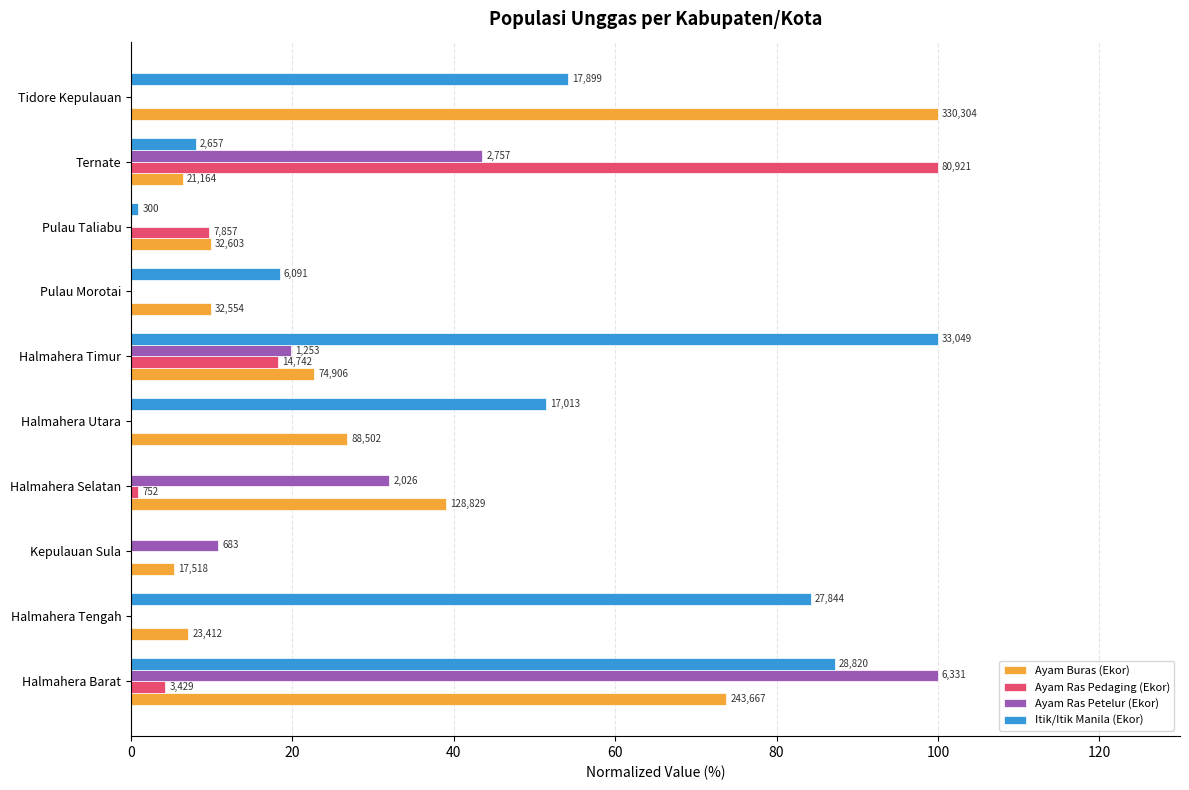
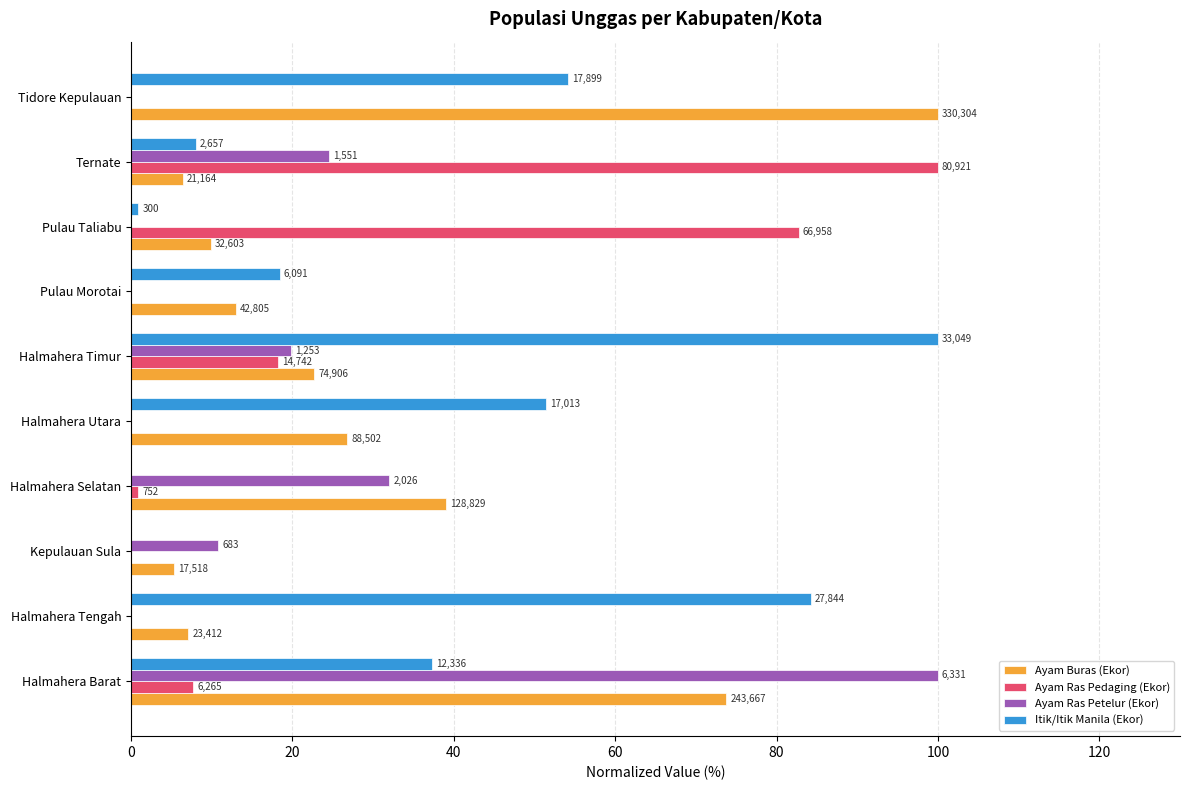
  {
    "Ayam Buras (Ekor)": {
-     "Pulau Morotai": "32,554"
+     "Pulau Morotai": "42,805"
    },
    "Ayam Ras Pedaging (Ekor)": {
-     "Pulau Taliabu": "7,857",
-     "Halmahera Barat": "3,429"
+     "Pulau Taliabu": "66,958",
+     "Halmahera Barat": "6,265"
    },
    "Ayam Ras Petelur (Ekor)": {
-     "Ternate": "2,757"
+     "Ternate": "1,551"
    },
    "Itik/Itik Manila (Ekor)": {
-     "Halmahera Barat": "28,820"
+     "Halmahera Barat": "12,336"
    }
  }
